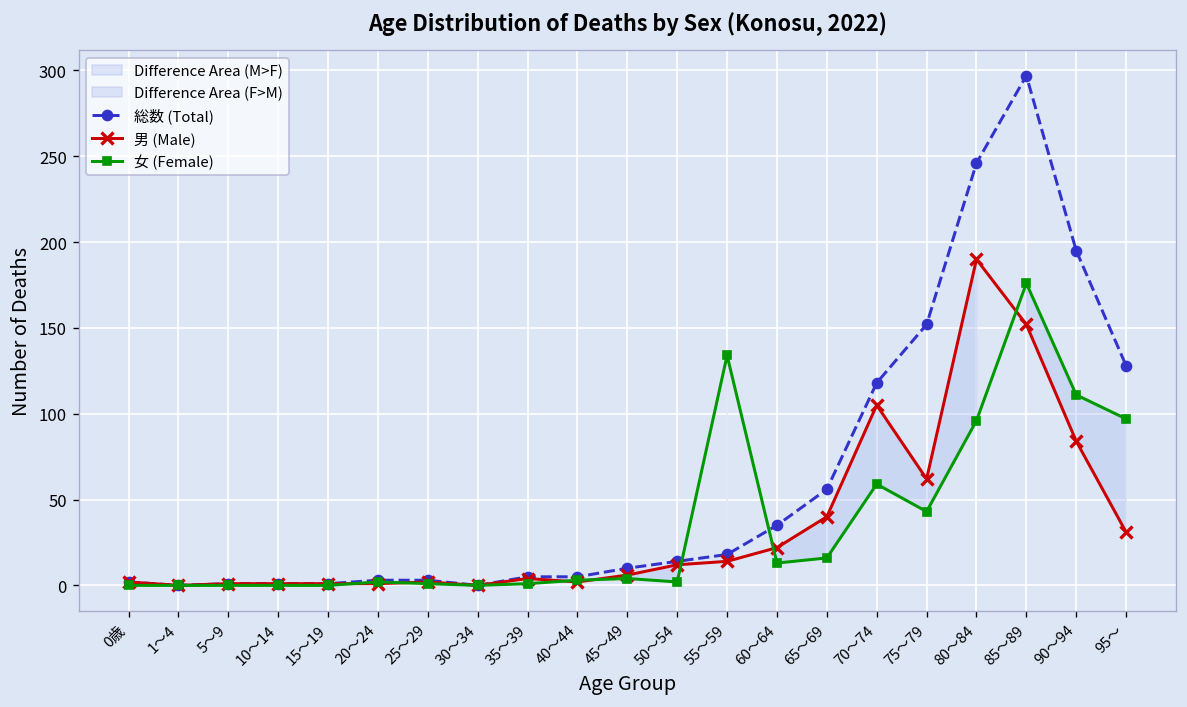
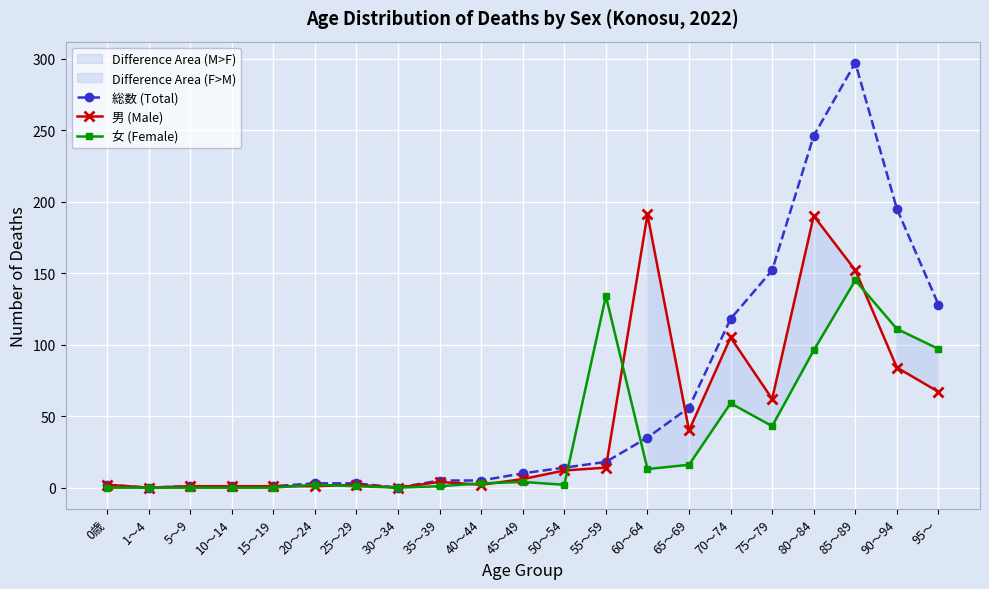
  {
    "総数 (Total)": {
      "40～44": 5,
      "45～49": 10,
      "50～54": 14,
      "55～59": 18,
      "60～64": 35,
      "65～69": 56,
      "70～74": 118,
      "75～79": 152,
      "80～84": 246,
      "85～89": 297,
      "90～94": 195,
      "95～": 128
    },
    "男 (Male)": {
      "45～49": 6,
      "50～54": 12,
      "55～59": 14,
-     "60～64": 22,
+     "60～64": 191,
      "65～69": 40,
      "70～74": 105,
      "75～79": 62,
      "80～84": 190,
      "85～89": 152,
      "90～94": 84,
-     "95～": 31
+     "95～": 67
    },
    "女 (Female)": {
      "0歳": 0,
      "35～39": 1,
      "45～49": 4,
      "50～54": 2,
      "55～59": 134,
      "60～64": 13,
      "65～69": 16,
      "70～74": 59,
      "75～79": 43,
      "80～84": 96,
-     "85～89": 176,
+     "85～89": 145,
      "90～94": 111,
      "95～": 97
    }
  }
